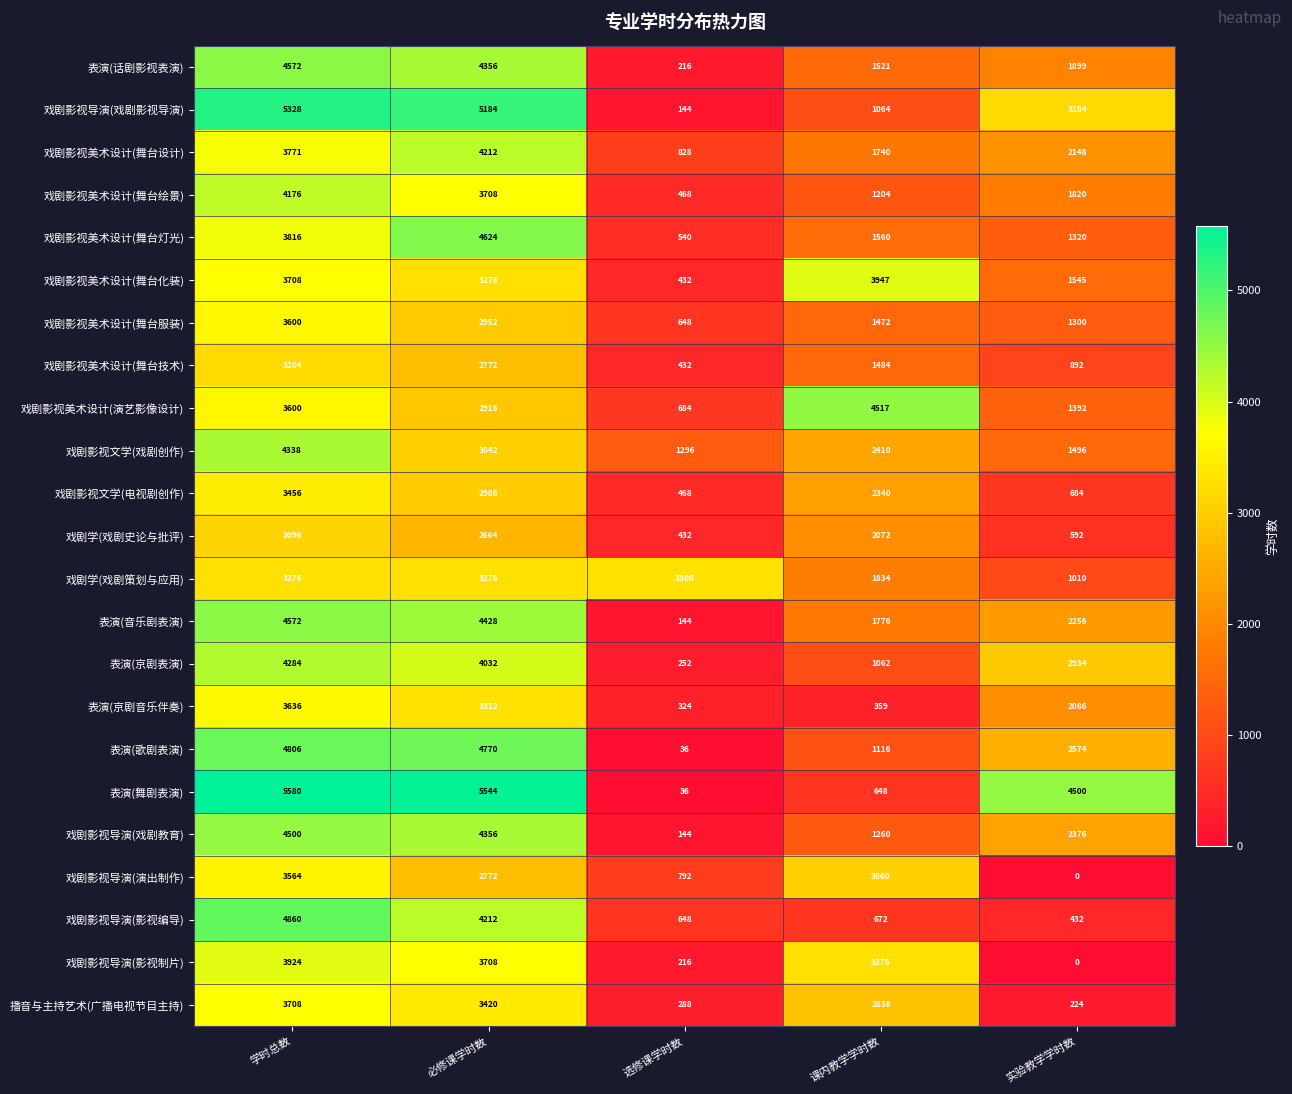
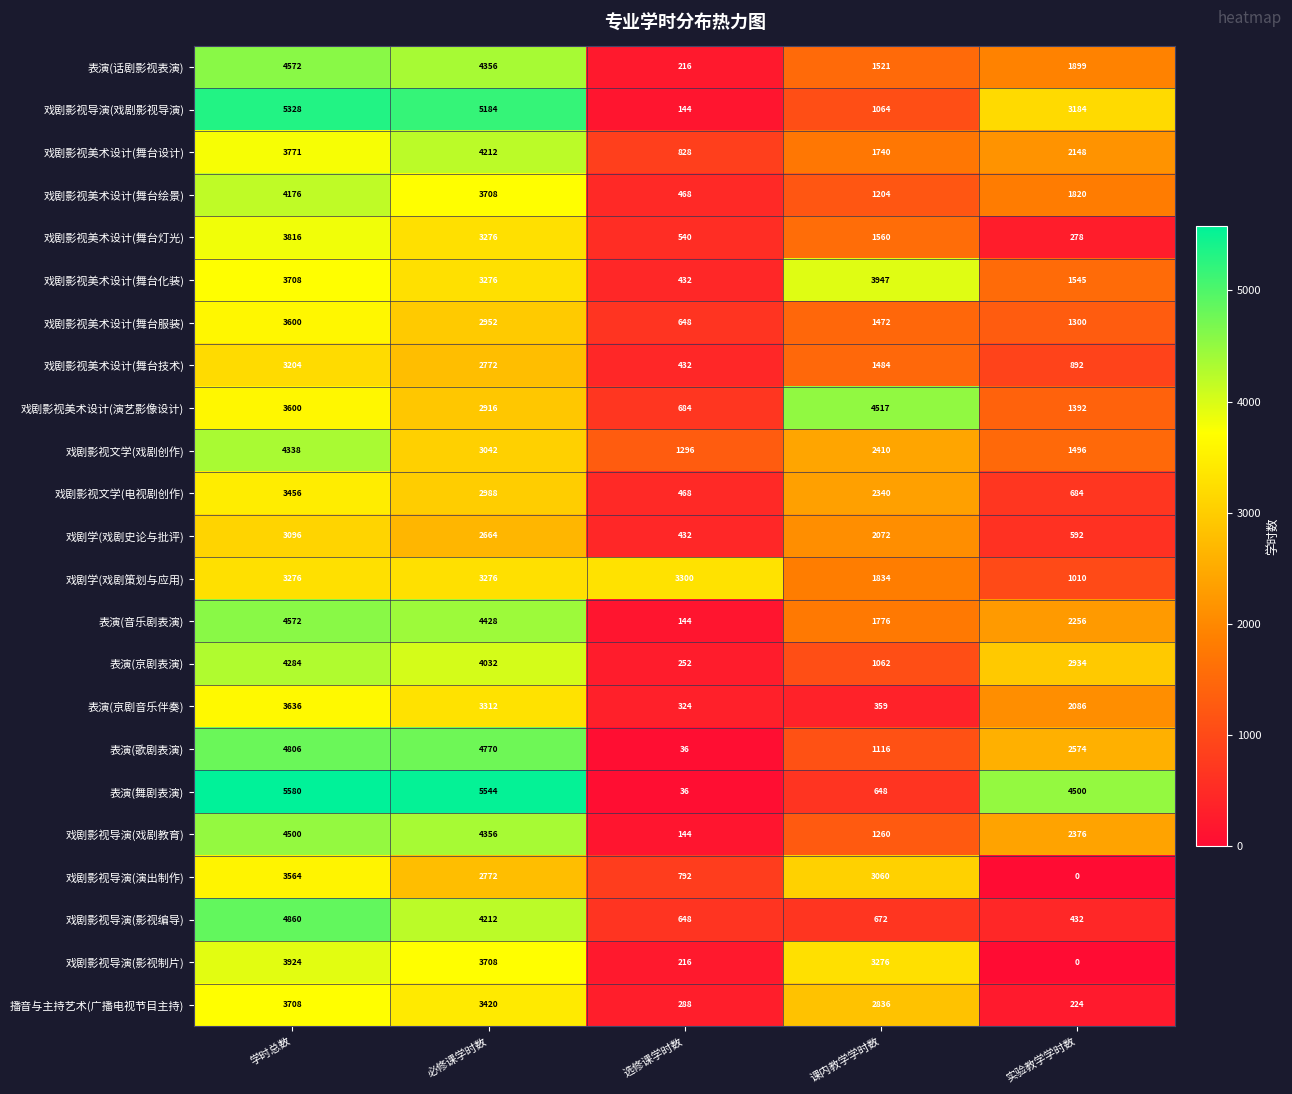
  {
    "表演(话剧影视表演)": {
      "学时总数": 4572,
      "必修课学时数": 4356,
      "选修课学时数": 216,
      "课内教学学时数": 1521,
      "实验教学学时数": 1899
    },
    "戏剧影视导演(戏剧影视导演)": {
      "学时总数": 5328,
      "必修课学时数": 5184,
      "选修课学时数": 144,
      "课内教学学时数": 1064,
      "实验教学学时数": 3184
    },
    "戏剧影视美术设计(舞台设计)": {
      "学时总数": 3771,
      "必修课学时数": 4212,
      "选修课学时数": 828,
      "课内教学学时数": 1740,
      "实验教学学时数": 2148
    },
    "戏剧影视美术设计(舞台绘景)": {
      "学时总数": 4176,
      "必修课学时数": 3708,
      "选修课学时数": 468,
      "课内教学学时数": 1204,
      "实验教学学时数": 1820
    },
    "戏剧影视美术设计(舞台灯光)": {
      "学时总数": 3816,
-     "必修课学时数": 4624,
+     "必修课学时数": 3276,
      "选修课学时数": 540,
      "课内教学学时数": 1560,
-     "实验教学学时数": 1320
+     "实验教学学时数": 278
    },
    "戏剧影视美术设计(舞台化装)": {
      "学时总数": 3708,
      "必修课学时数": 3276,
      "选修课学时数": 432,
      "课内教学学时数": 3947,
      "实验教学学时数": 1545
    },
    "戏剧影视美术设计(舞台服装)": {
      "学时总数": 3600,
      "必修课学时数": 2952,
      "选修课学时数": 648,
      "课内教学学时数": 1472,
      "实验教学学时数": 1300
    },
    "戏剧影视美术设计(舞台技术)": {
      "学时总数": 3204,
      "必修课学时数": 2772,
      "选修课学时数": 432,
      "课内教学学时数": 1484,
      "实验教学学时数": 892
    },
    "戏剧影视美术设计(演艺影像设计)": {
      "学时总数": 3600,
      "必修课学时数": 2916,
      "选修课学时数": 684,
      "课内教学学时数": 4517,
      "实验教学学时数": 1392
    },
    "戏剧影视文学(戏剧创作)": {
      "学时总数": 4338,
      "必修课学时数": 3042,
      "选修课学时数": 1296,
      "课内教学学时数": 2410,
      "实验教学学时数": 1496
    },
    "戏剧影视文学(电视剧创作)": {
      "学时总数": 3456,
      "必修课学时数": 2988,
      "选修课学时数": 468,
      "课内教学学时数": 2340,
      "实验教学学时数": 684
    },
    "戏剧学(戏剧史论与批评)": {
      "学时总数": 3096,
      "必修课学时数": 2664,
      "选修课学时数": 432,
      "课内教学学时数": 2072,
      "实验教学学时数": 592
    },
    "戏剧学(戏剧策划与应用)": {
      "学时总数": 3276,
      "必修课学时数": 3276,
      "选修课学时数": 3300,
      "课内教学学时数": 1834,
      "实验教学学时数": 1010
    },
    "表演(音乐剧表演)": {
      "学时总数": 4572,
      "必修课学时数": 4428,
      "选修课学时数": 144,
      "课内教学学时数": 1776,
      "实验教学学时数": 2256
    },
    "表演(京剧表演)": {
      "学时总数": 4284,
      "必修课学时数": 4032,
      "选修课学时数": 252,
      "课内教学学时数": 1062,
      "实验教学学时数": 2934
    },
    "表演(京剧音乐伴奏)": {
      "学时总数": 3636,
      "必修课学时数": 3312,
      "选修课学时数": 324,
      "课内教学学时数": 359,
      "实验教学学时数": 2086
    },
    "表演(歌剧表演)": {
      "学时总数": 4806,
      "必修课学时数": 4770,
      "选修课学时数": 36,
      "课内教学学时数": 1116,
      "实验教学学时数": 2574
    },
    "表演(舞剧表演)": {
      "学时总数": 5580,
      "必修课学时数": 5544,
      "选修课学时数": 36,
      "课内教学学时数": 648,
      "实验教学学时数": 4500
    },
    "戏剧影视导演(戏剧教育)": {
      "学时总数": 4500,
      "必修课学时数": 4356,
      "选修课学时数": 144,
      "课内教学学时数": 1260,
      "实验教学学时数": 2376
    },
    "戏剧影视导演(演出制作)": {
      "学时总数": 3564,
      "必修课学时数": 2772,
      "选修课学时数": 792,
      "课内教学学时数": 3060,
      "实验教学学时数": 0
    },
    "戏剧影视导演(影视编导)": {
      "学时总数": 4860,
      "必修课学时数": 4212,
      "选修课学时数": 648,
      "课内教学学时数": 672,
      "实验教学学时数": 432
    },
    "戏剧影视导演(影视制片)": {
      "学时总数": 3924,
      "必修课学时数": 3708,
      "选修课学时数": 216,
      "课内教学学时数": 3276,
      "实验教学学时数": 0
    },
    "播音与主持艺术(广播电视节目主持)": {
      "学时总数": 3708,
      "必修课学时数": 3420,
      "选修课学时数": 288,
      "课内教学学时数": 2836,
      "实验教学学时数": 224
    }
  }
